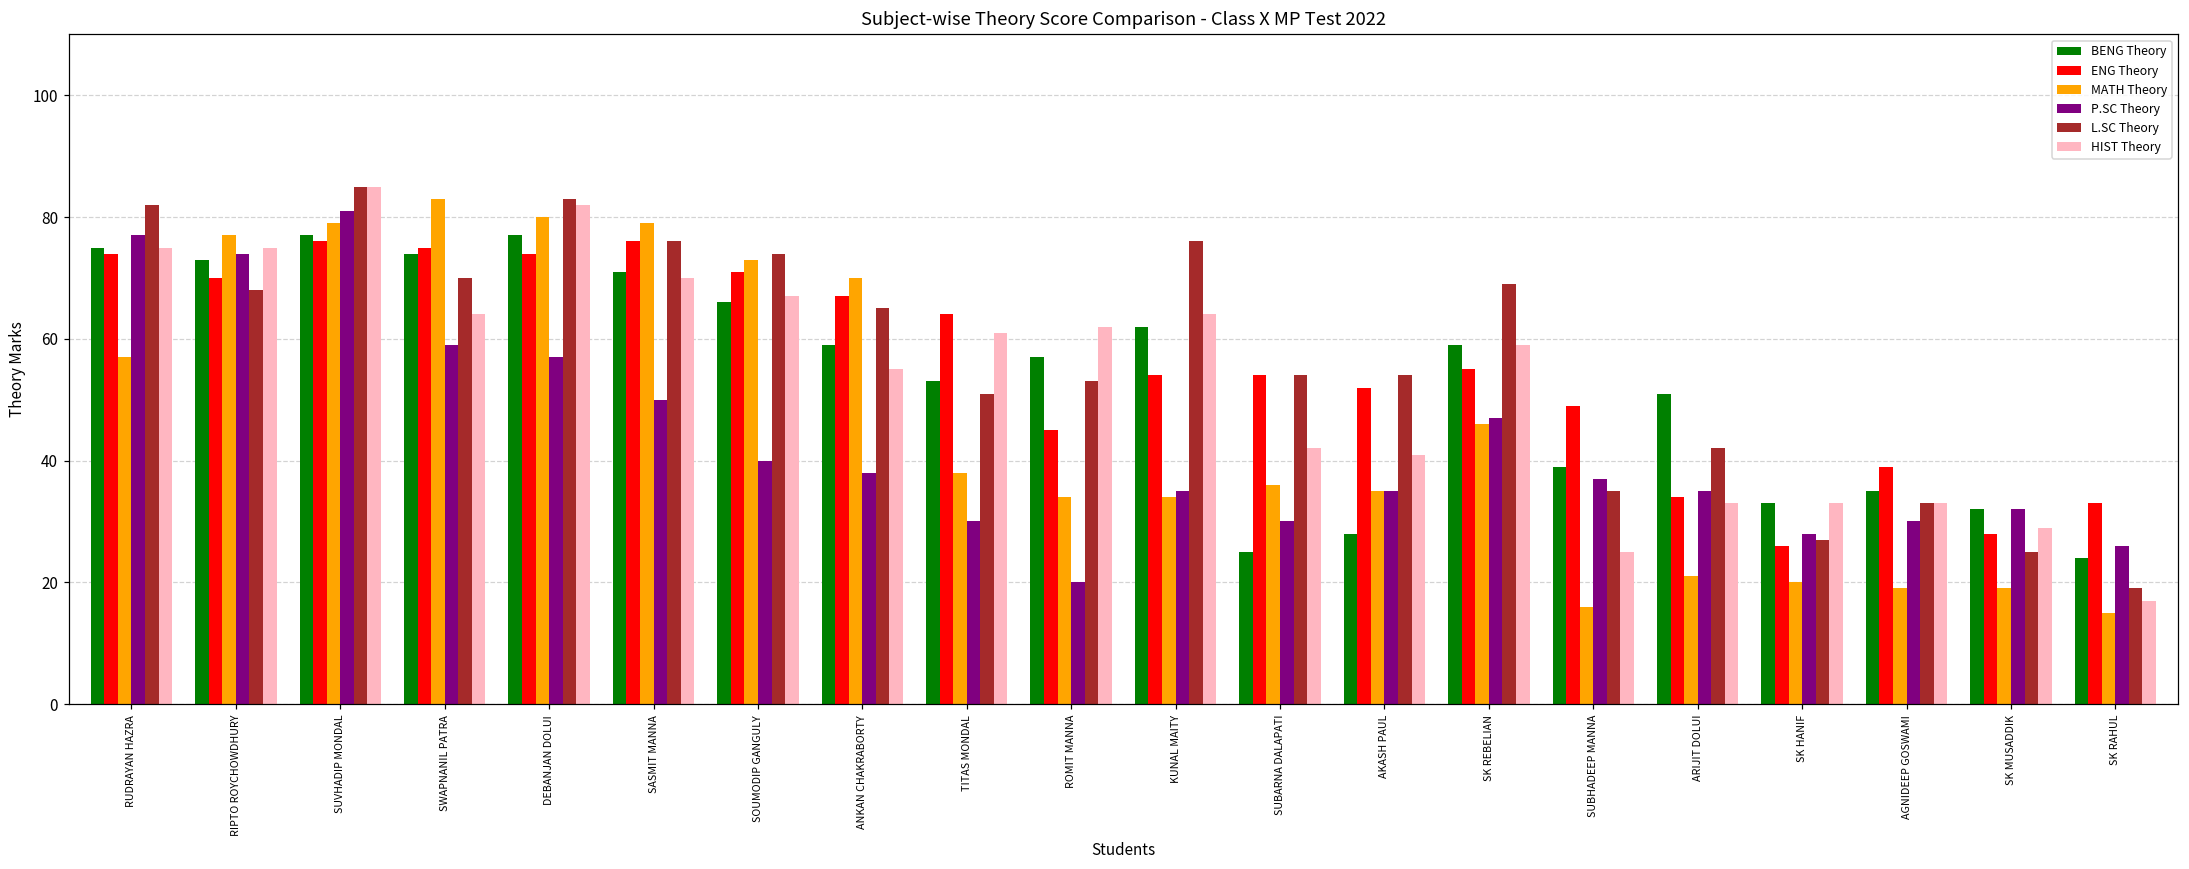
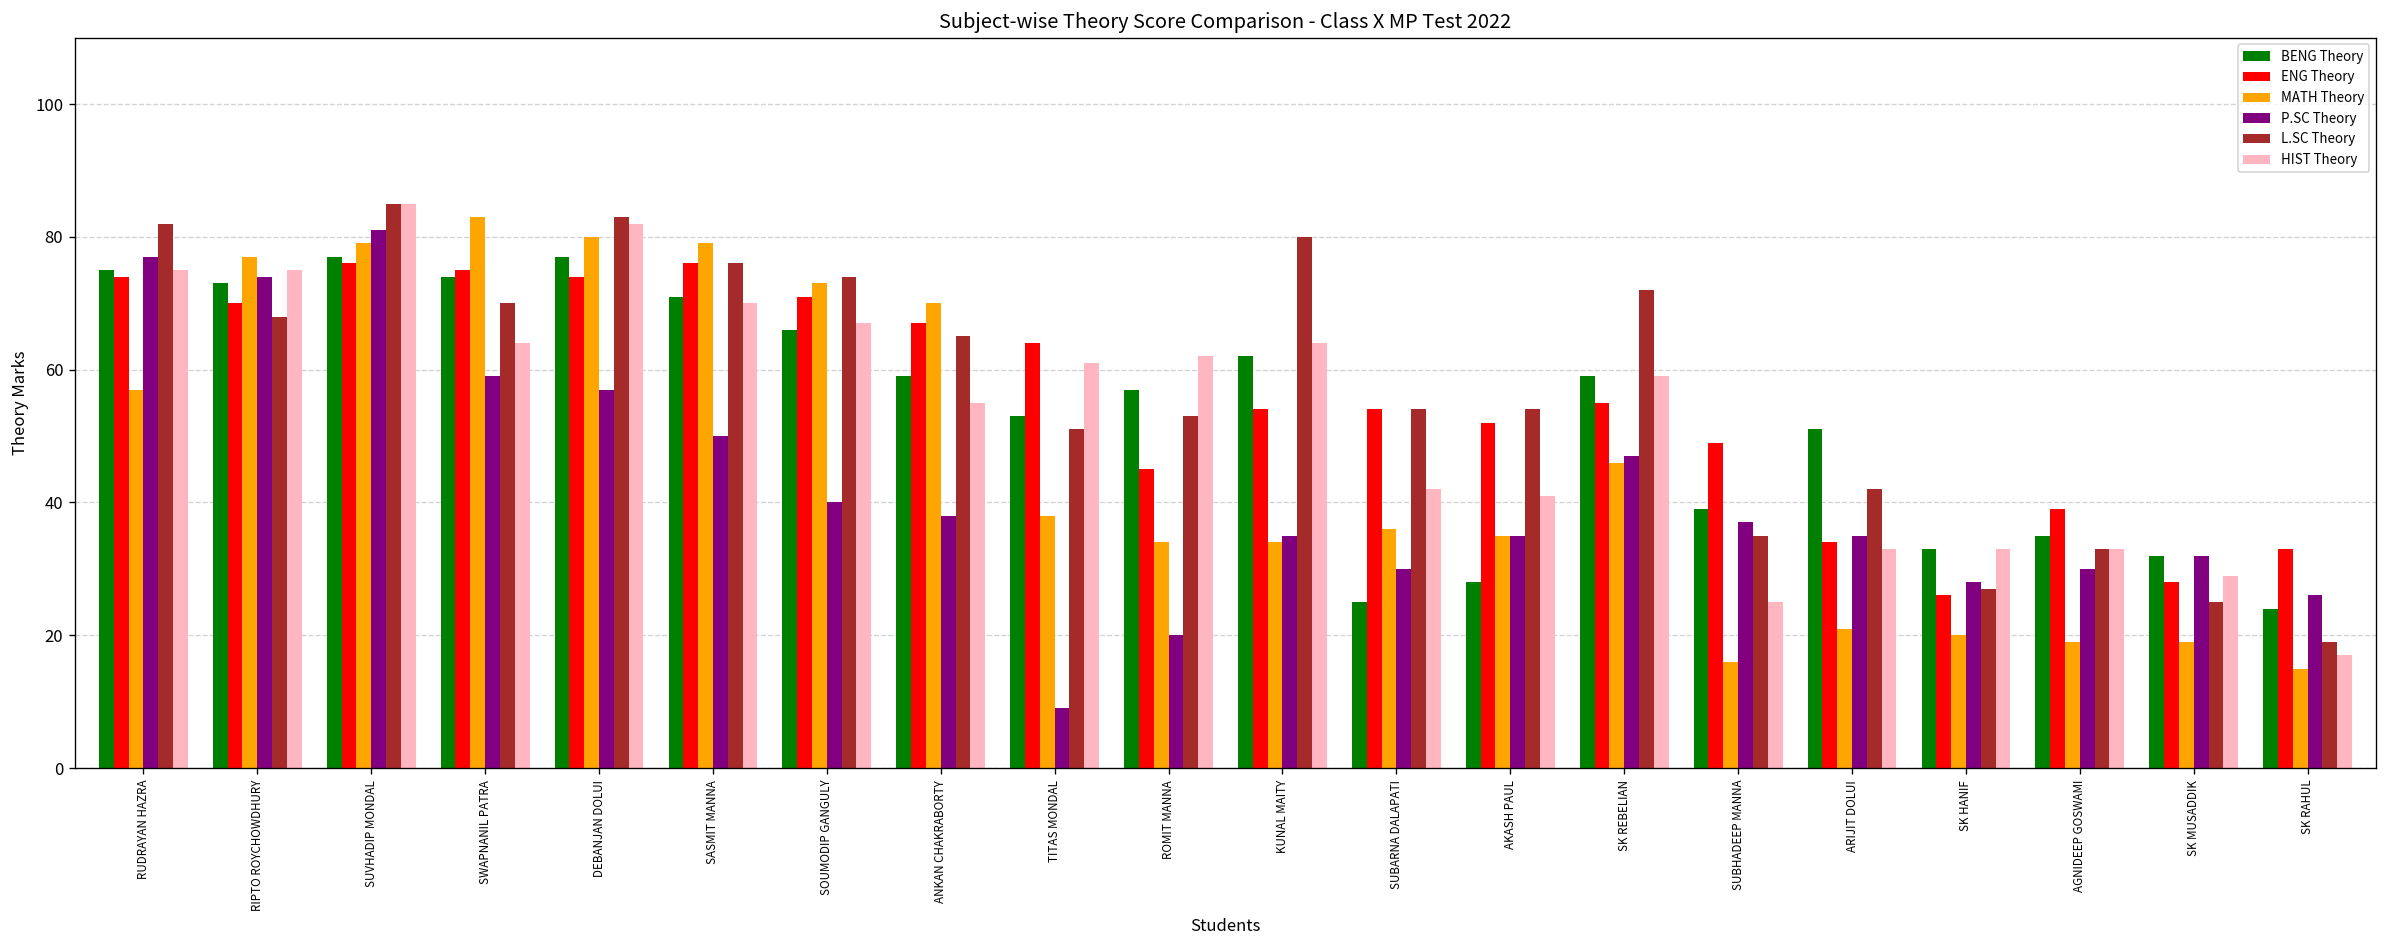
  {
    "BENG Theory": {
      "RUDRAYAN HAZRA": 75,
      "RIPTO ROYCHOWDHURY": 73,
      "SUVHADIP MONDAL": 77,
      "SWAPNANIL PATRA": 74,
      "DEBANJAN DOLUI": 77,
      "SASMIT MANNA": 71,
      "SOUMODIP GANGULY": 66,
      "ANKAN CHAKRABORTY": 59,
      "TITAS MONDAL": 53,
      "ROMIT MANNA": 57,
      "KUNAL MAITY": 62,
      "SUBARNA DALAPATI": 25,
      "AKASH PAUL": 28,
      "SK REBELIAN": 59,
      "SUBHADEEP MANNA": 39,
      "ARIJIT DOLUI": 51,
      "SK HANIF": 33,
      "AGNIDEEP GOSWAMI": 35,
      "SK MUSADDIK": 32,
      "SK RAHUL": 24
    },
    "ENG Theory": {
      "RUDRAYAN HAZRA": 74,
      "RIPTO ROYCHOWDHURY": 70,
      "SUVHADIP MONDAL": 76,
      "SWAPNANIL PATRA": 75,
      "DEBANJAN DOLUI": 74,
      "SASMIT MANNA": 76,
      "SOUMODIP GANGULY": 71,
      "ANKAN CHAKRABORTY": 67,
      "TITAS MONDAL": 64,
      "ROMIT MANNA": 45,
      "KUNAL MAITY": 54,
      "SUBARNA DALAPATI": 54,
      "AKASH PAUL": 52,
      "SK REBELIAN": 55,
      "SUBHADEEP MANNA": 49,
      "ARIJIT DOLUI": 34,
      "SK HANIF": 26,
      "AGNIDEEP GOSWAMI": 39,
      "SK MUSADDIK": 28,
      "SK RAHUL": 33
    },
    "MATH Theory": {
      "RUDRAYAN HAZRA": 57,
      "RIPTO ROYCHOWDHURY": 77,
      "SUVHADIP MONDAL": 79,
      "SWAPNANIL PATRA": 83,
      "DEBANJAN DOLUI": 80,
      "SASMIT MANNA": 79,
      "SOUMODIP GANGULY": 73,
      "ANKAN CHAKRABORTY": 70,
      "TITAS MONDAL": 38,
      "ROMIT MANNA": 34,
      "KUNAL MAITY": 34,
      "SUBARNA DALAPATI": 36,
      "AKASH PAUL": 35,
      "SK REBELIAN": 46,
      "SUBHADEEP MANNA": 16,
      "ARIJIT DOLUI": 21,
      "SK HANIF": 20,
      "AGNIDEEP GOSWAMI": 19,
      "SK MUSADDIK": 19,
      "SK RAHUL": 15
    },
    "P.SC Theory": {
      "RUDRAYAN HAZRA": 77,
      "RIPTO ROYCHOWDHURY": 74,
      "SUVHADIP MONDAL": 81,
      "SWAPNANIL PATRA": 59,
      "DEBANJAN DOLUI": 57,
      "SASMIT MANNA": 50,
      "SOUMODIP GANGULY": 40,
      "ANKAN CHAKRABORTY": 38,
-     "TITAS MONDAL": 30,
+     "TITAS MONDAL": 9,
      "ROMIT MANNA": 20,
      "KUNAL MAITY": 35,
      "SUBARNA DALAPATI": 30,
      "AKASH PAUL": 35,
      "SK REBELIAN": 47,
      "SUBHADEEP MANNA": 37,
      "ARIJIT DOLUI": 35,
      "SK HANIF": 28,
      "AGNIDEEP GOSWAMI": 30,
      "SK MUSADDIK": 32,
      "SK RAHUL": 26
    },
    "L.SC Theory": {
      "RUDRAYAN HAZRA": 82,
      "RIPTO ROYCHOWDHURY": 68,
      "SUVHADIP MONDAL": 85,
      "SWAPNANIL PATRA": 70,
      "DEBANJAN DOLUI": 83,
      "SASMIT MANNA": 76,
      "SOUMODIP GANGULY": 74,
      "ANKAN CHAKRABORTY": 65,
      "TITAS MONDAL": 51,
      "ROMIT MANNA": 53,
-     "KUNAL MAITY": 76,
+     "KUNAL MAITY": 80,
      "SUBARNA DALAPATI": 54,
      "AKASH PAUL": 54,
-     "SK REBELIAN": 69,
+     "SK REBELIAN": 72,
      "SUBHADEEP MANNA": 35,
      "ARIJIT DOLUI": 42,
      "SK HANIF": 27,
      "AGNIDEEP GOSWAMI": 33,
      "SK MUSADDIK": 25,
      "SK RAHUL": 19
    },
    "HIST Theory": {
      "RUDRAYAN HAZRA": 75,
      "RIPTO ROYCHOWDHURY": 75,
      "SUVHADIP MONDAL": 85,
      "SWAPNANIL PATRA": 64,
      "DEBANJAN DOLUI": 82,
      "SASMIT MANNA": 70,
      "SOUMODIP GANGULY": 67,
      "ANKAN CHAKRABORTY": 55,
      "TITAS MONDAL": 61,
      "ROMIT MANNA": 62,
      "KUNAL MAITY": 64,
      "SUBARNA DALAPATI": 42,
      "AKASH PAUL": 41,
      "SK REBELIAN": 59,
      "SUBHADEEP MANNA": 25,
      "ARIJIT DOLUI": 33,
      "SK HANIF": 33,
      "AGNIDEEP GOSWAMI": 33,
      "SK MUSADDIK": 29,
      "SK RAHUL": 17
    }
  }
